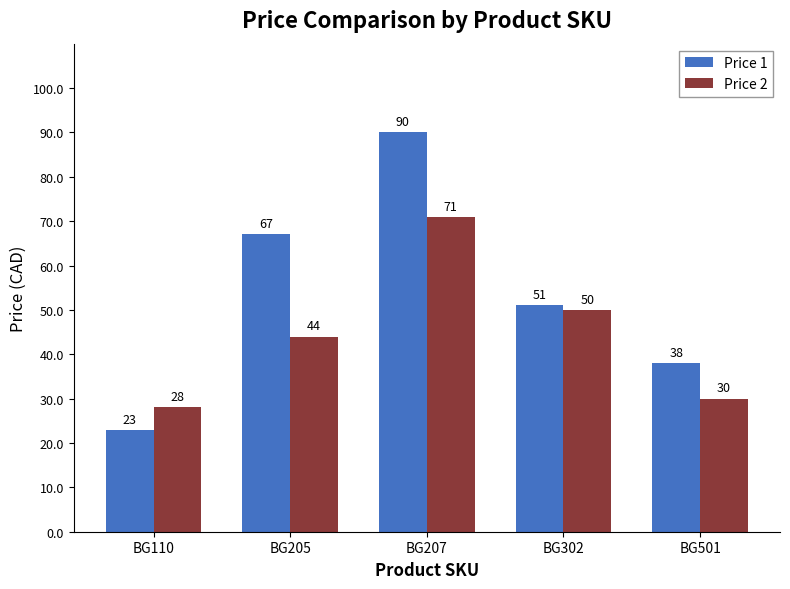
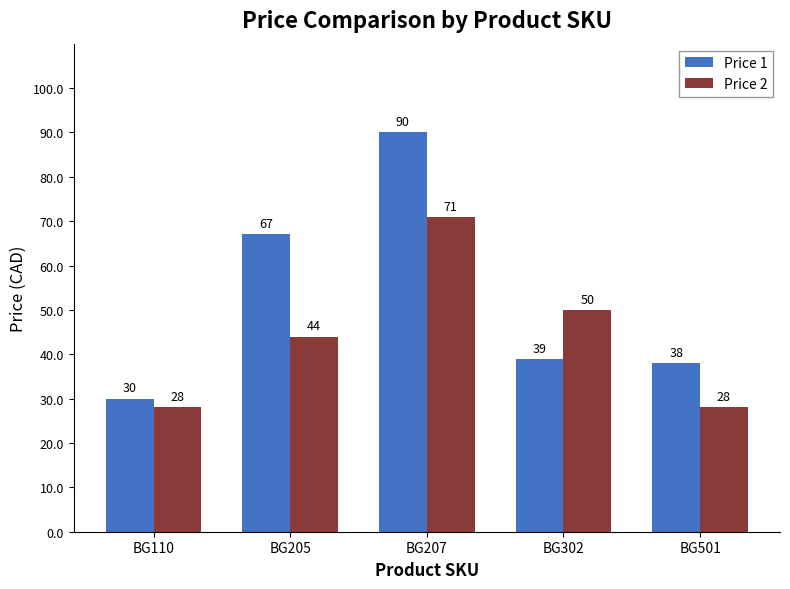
  {
    "Price 1": {
-     "BG110": 23,
+     "BG110": 30,
      "BG205": 67,
      "BG207": 90,
-     "BG302": 51,
+     "BG302": 39,
      "BG501": 38
    },
    "Price 2": {
      "BG110": 28,
      "BG205": 44,
      "BG207": 71,
      "BG302": 50,
-     "BG501": 30
+     "BG501": 28
    }
  }
